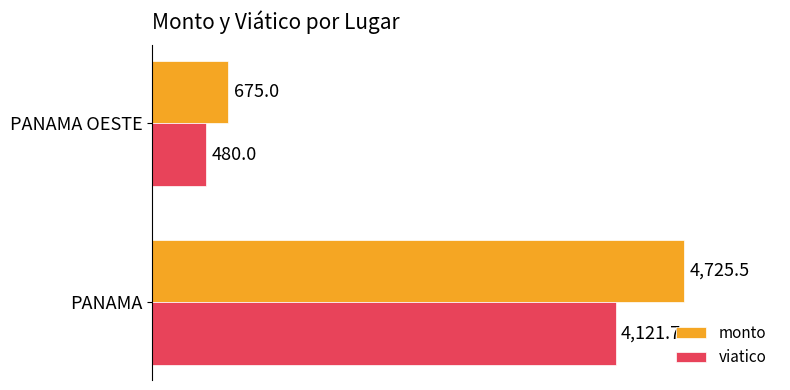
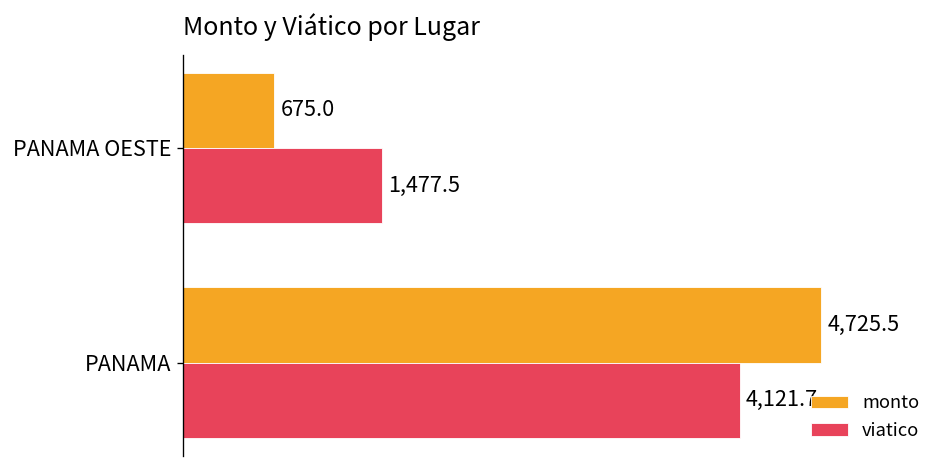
  {
    "monto": {
      "PANAMA OESTE": "675.0",
      "PANAMA": "4,725.5"
    },
    "viatico": {
-     "PANAMA OESTE": "480.0",
+     "PANAMA OESTE": "1,477.5",
      "PANAMA": "4,121.7"
    }
  }
